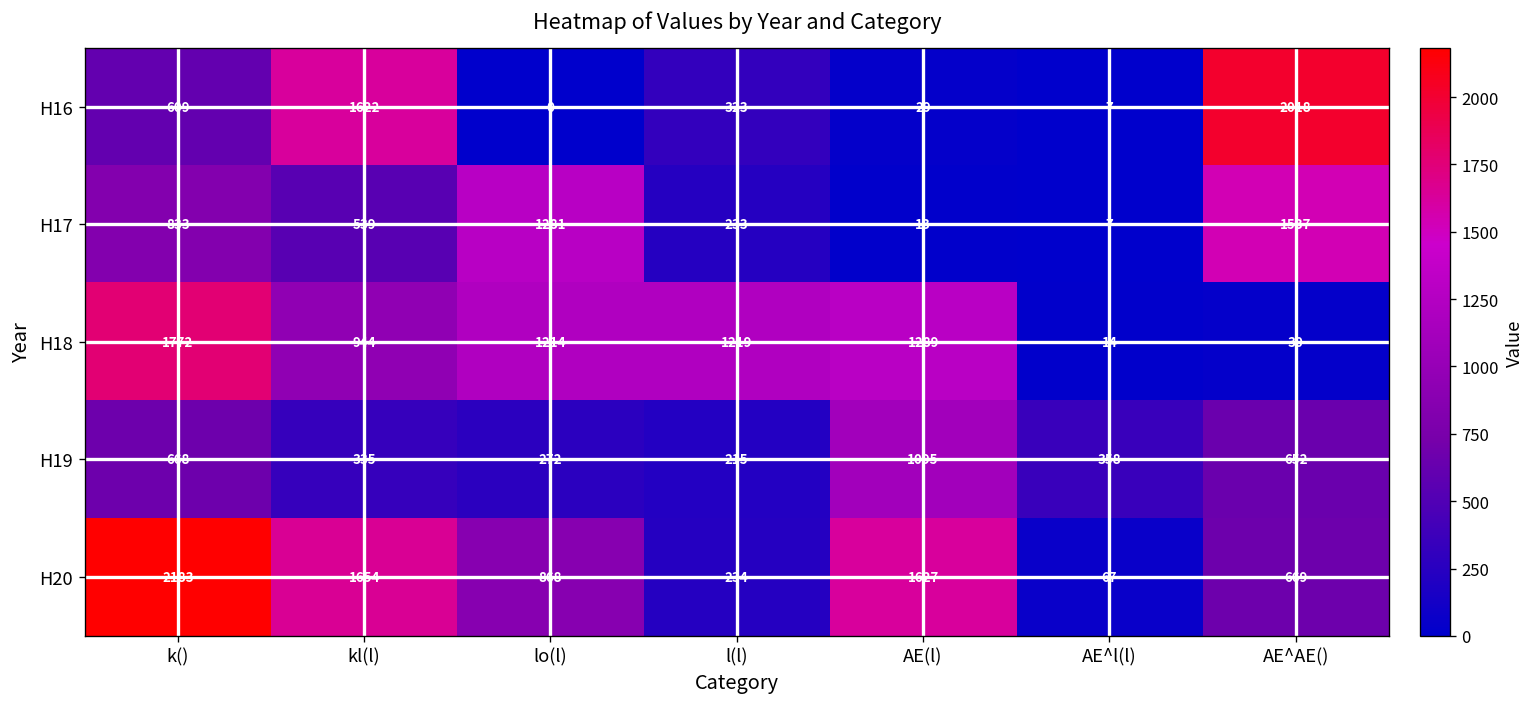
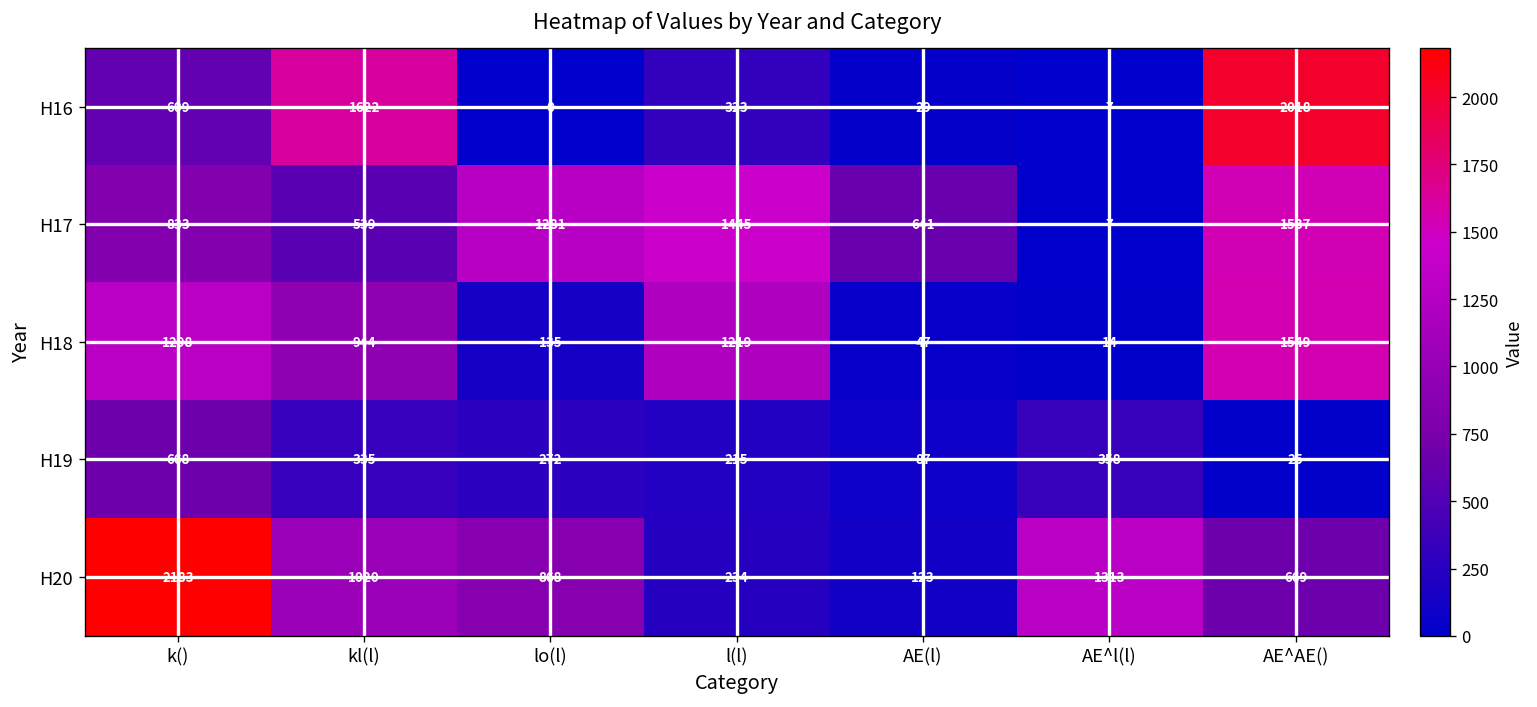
  {
    "H16": {
      "k()": 609,
      "kl(l)": 1622,
      "l(l)": 323,
      "AE(l)": 29,
      "AE^AE()": 2018
    },
    "H17": {
      "k()": 833,
      "kl(l)": 539,
      "lo(l)": 1281,
-     "l(l)": 233,
-     "AE(l)": 13,
+     "l(l)": 1445,
+     "AE(l)": 641,
      "AE^AE()": 1537
    },
    "H18": {
-     "k()": 1772,
+     "k()": 1298,
      "kl(l)": 944,
-     "lo(l)": 1214,
+     "lo(l)": 135,
      "l(l)": 1219,
-     "AE(l)": 1289,
+     "AE(l)": 47,
      "AE^l(l)": 14,
-     "AE^AE()": 30
+     "AE^AE()": 1549
    },
    "H19": {
      "k()": 668,
      "kl(l)": 335,
      "lo(l)": 272,
      "l(l)": 215,
-     "AE(l)": 1095,
+     "AE(l)": 87,
      "AE^l(l)": 358,
-     "AE^AE()": 652
+     "AE^AE()": 25
    },
    "H20": {
      "k()": 2183,
-     "kl(l)": 1654,
+     "kl(l)": 1020,
      "lo(l)": 868,
      "l(l)": 234,
-     "AE(l)": 1627,
-     "AE^l(l)": 67,
+     "AE(l)": 123,
+     "AE^l(l)": 1313,
      "AE^AE()": 669
    }
  }
